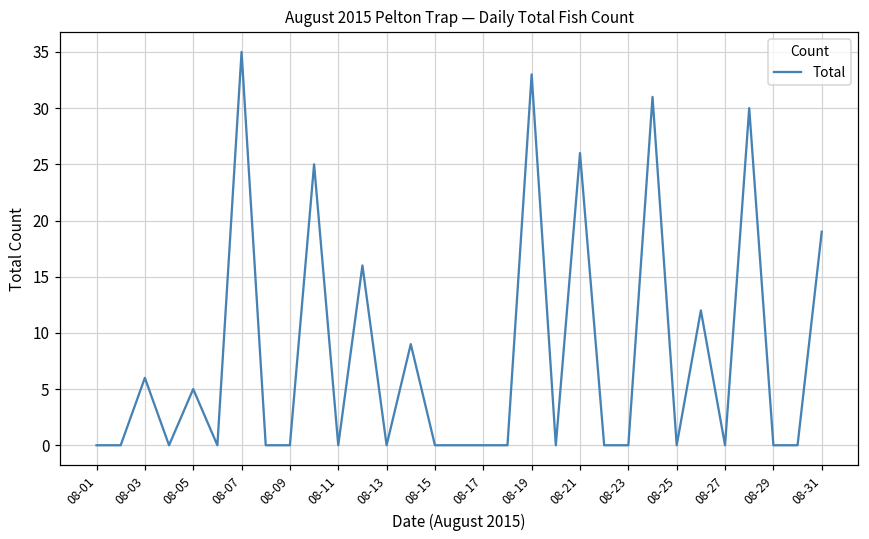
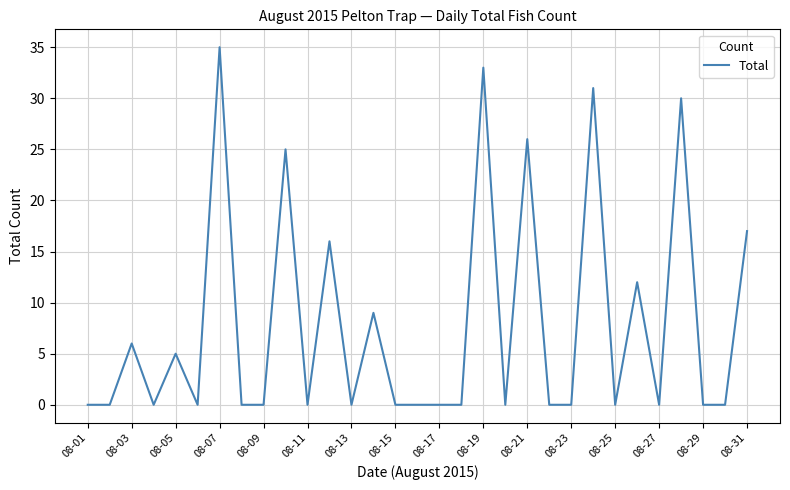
  {
    "08-01": 0,
    "08-03": 6,
    "08-05": 5,
    "08-07": 35,
    "08-09": 0,
    "08-11": 0,
    "08-13": 0,
    "08-15": 0,
    "08-17": 0,
    "08-19": 33,
    "08-21": 26,
    "08-23": 0,
    "08-25": 0,
    "08-27": 0,
    "08-29": 0,
-   "08-31": 19
+   "08-31": 17
  }
